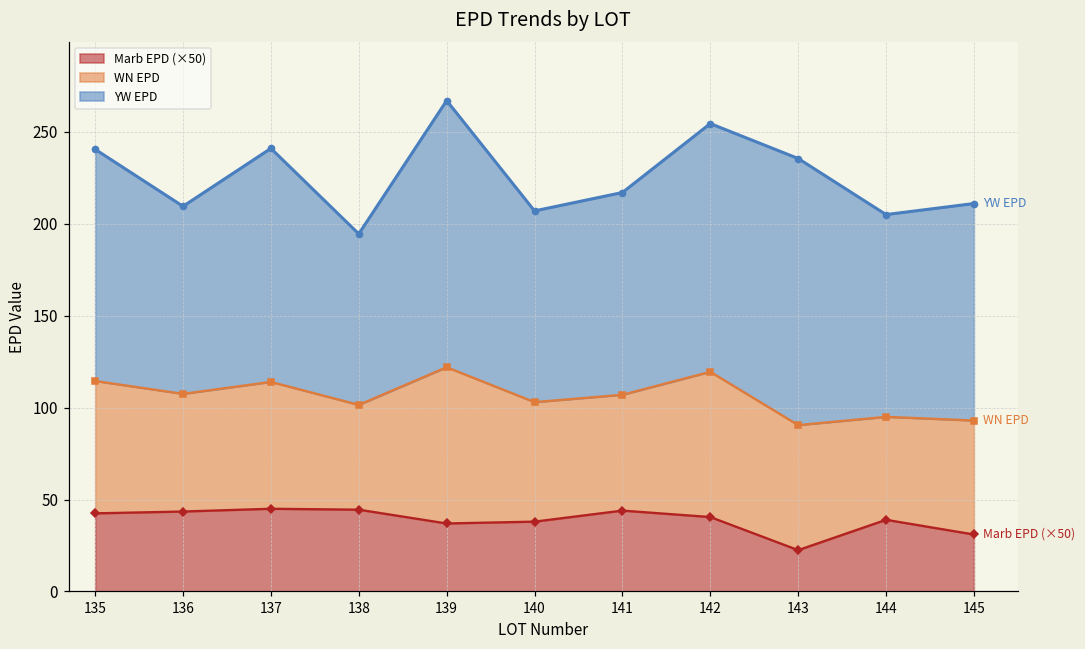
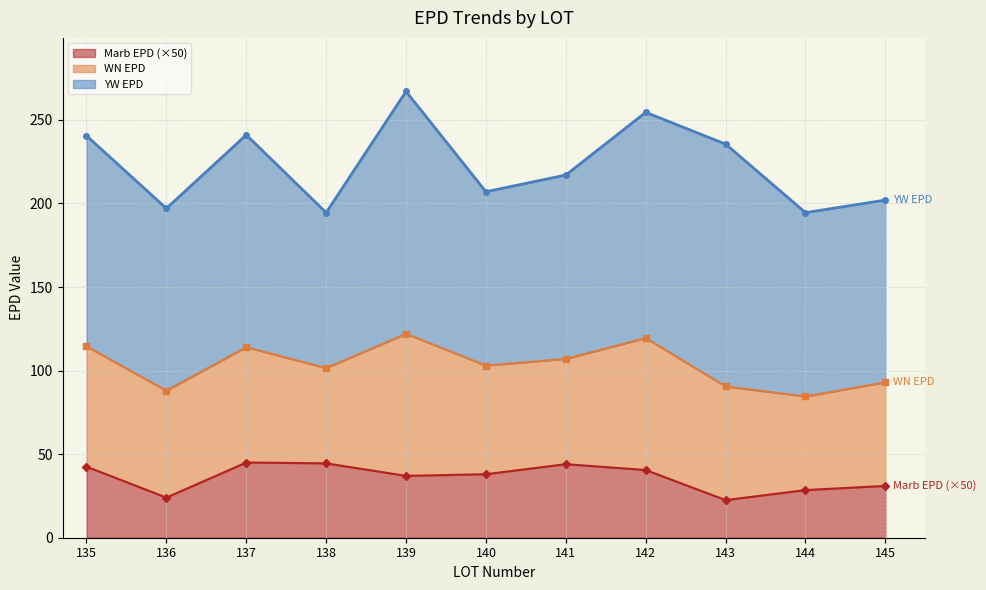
  {
    "Marb EPD (×50)": {
      "135": 43,
-     "136": 44,
+     "136": 24,
      "137": 45,
      "138": 45,
      "139": 37,
      "140": 38,
      "141": 44,
      "142": 41,
      "143": 23,
-     "144": 39
+     "144": 28
    },
    "WN EPD": {
      "135": 72,
      "136": 64,
      "137": 69,
      "138": 57,
      "139": 85,
      "140": 65,
      "141": 63,
      "142": 79,
      "143": 68,
      "144": 56,
      "145": 62
    },
    "YW EPD": {
      "135": 126,
-     "136": 102,
+     "136": 109,
      "137": 127,
      "138": 93,
      "139": 145,
      "140": 104,
      "141": 110,
      "142": 135,
      "143": 145,
      "144": 110,
-     "145": 118
+     "145": 109
    }
  }
